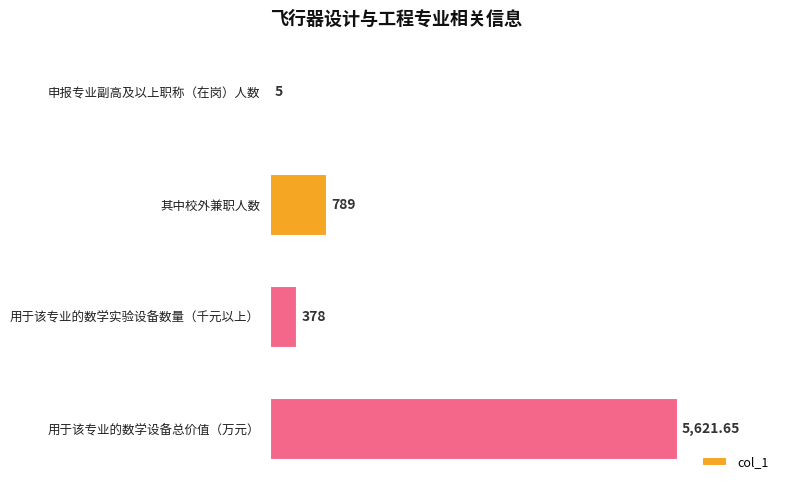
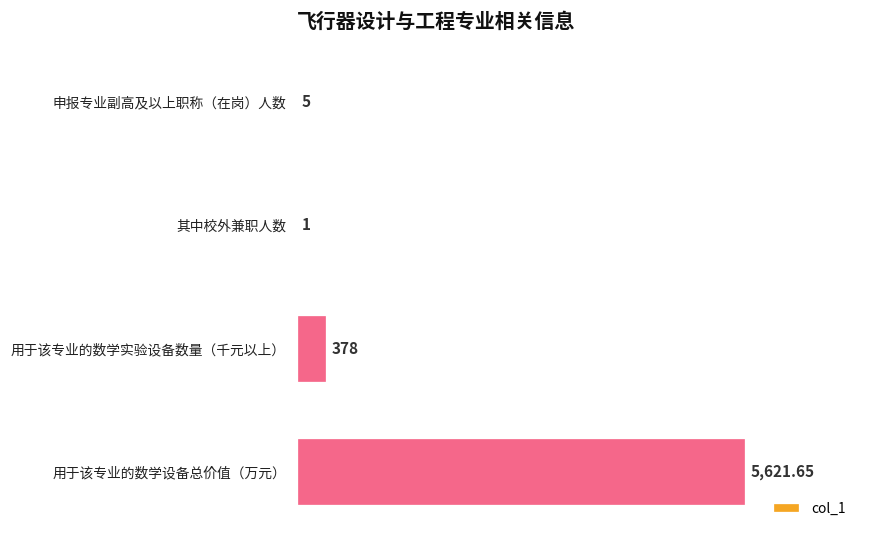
  {
    "申报专业副高及以上职称（在岗）人数": "5",
-   "其中校外兼职人数": "789",
+   "其中校外兼职人数": "1",
    "用于该专业的数学实验设备数量（千元以上）": "378",
    "用于该专业的数学设备总价值（万元）": "5,621.65"
  }
